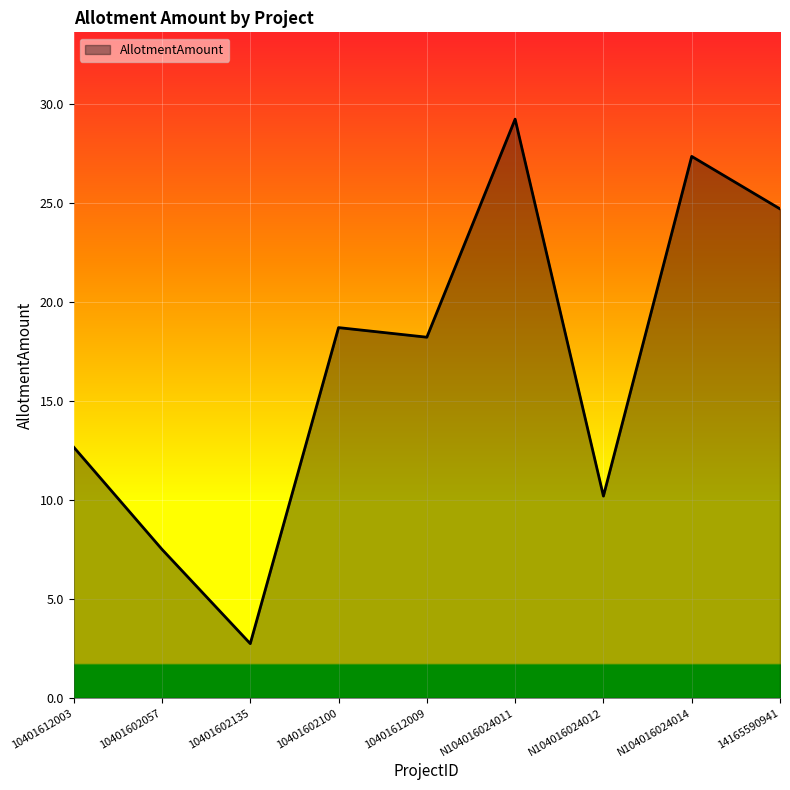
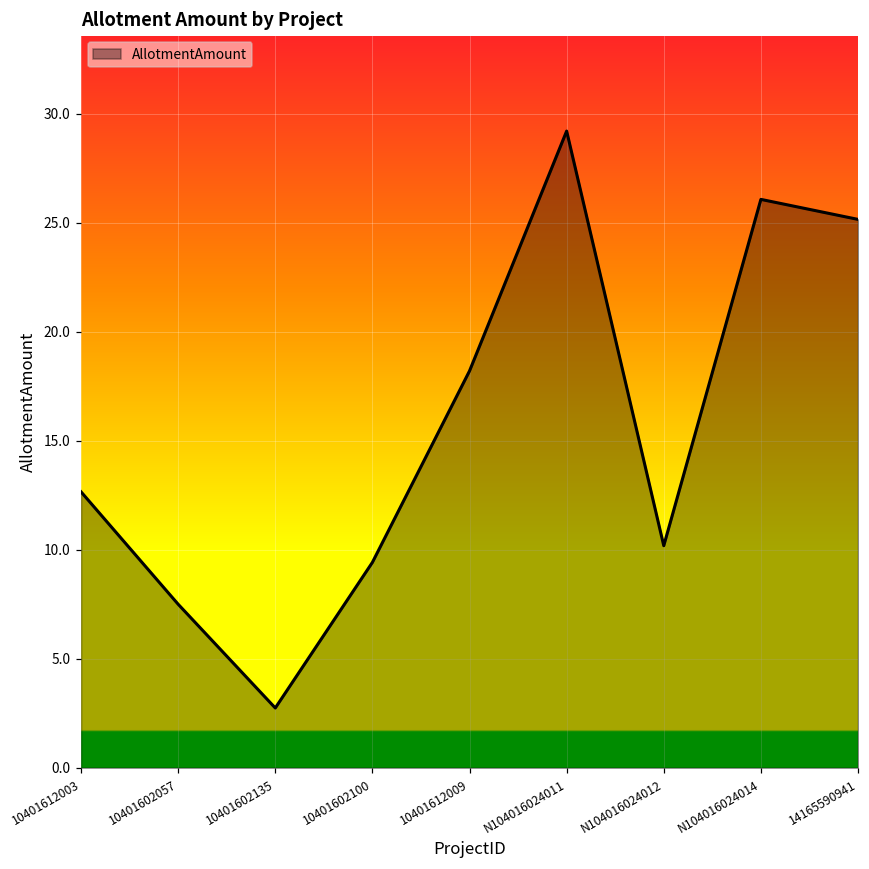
  {
    "10401612003": 12.7,
    "10401602057": 7.5,
    "10401602135": 2.7,
-   "10401602100": 18.7,
+   "10401602100": 9.4,
    "10401612009": 18.2,
    "N104016024011": 29.2,
    "N104016024012": 10.2,
-   "N104016024014": 27.3,
-   "14165590941": 24.7
+   "N104016024014": 26.1,
+   "14165590941": 25.2
  }
